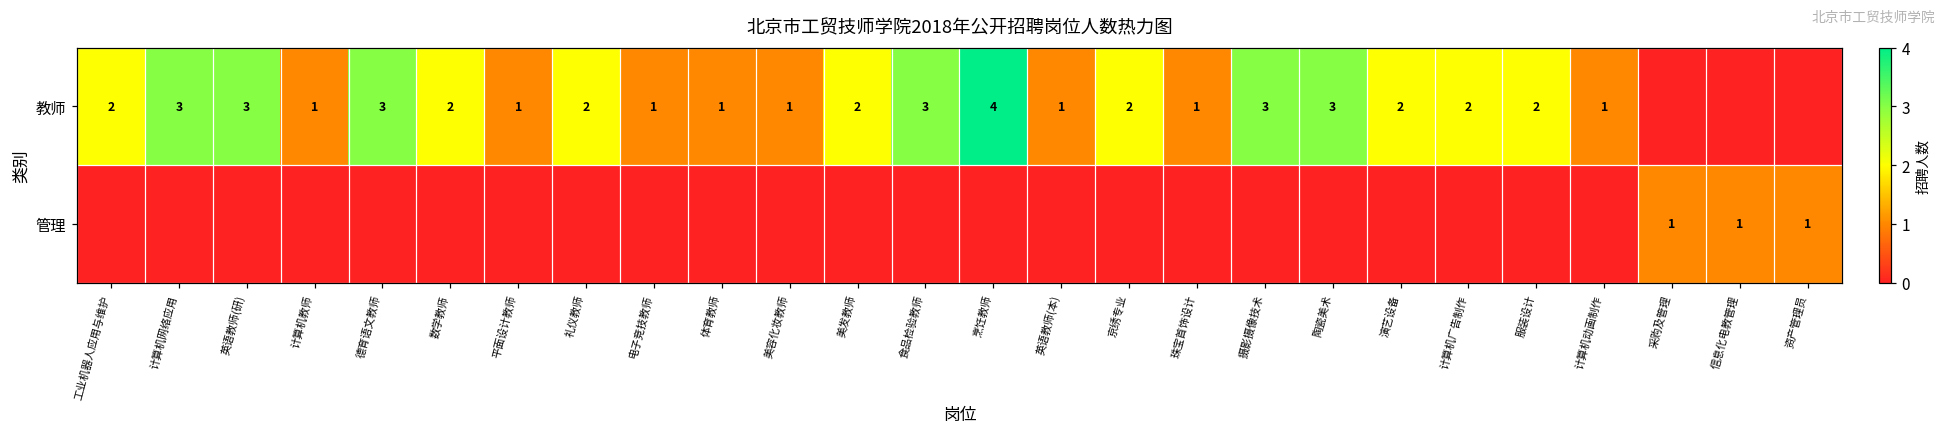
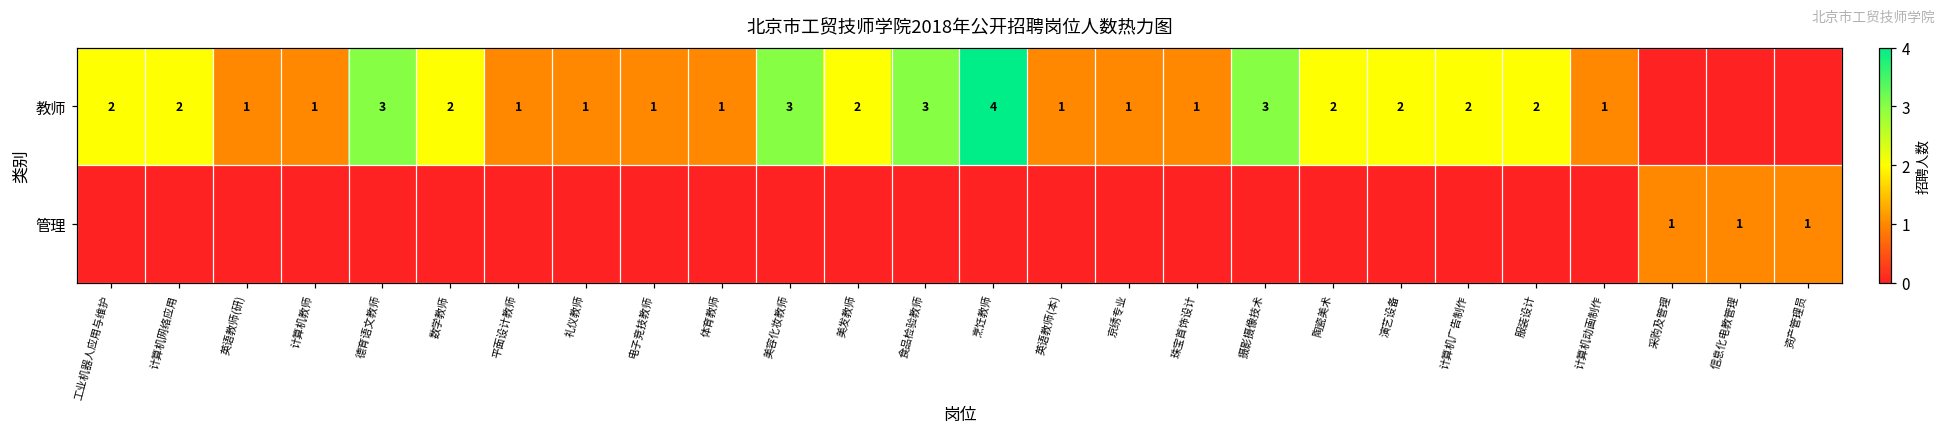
  {
    "教师": {
      "工业机器人应用与维护": 2,
-     "计算机网络应用": 3,
-     "英语教师(研)": 3,
+     "计算机网络应用": 2,
+     "英语教师(研)": 1,
      "计算机教师": 1,
      "德育语文教师": 3,
      "数学教师": 2,
      "平面设计教师": 1,
-     "礼仪教师": 2,
+     "礼仪教师": 1,
      "电子竞技教师": 1,
      "体育教师": 1,
-     "美容化妆教师": 1,
+     "美容化妆教师": 3,
      "美发教师": 2,
      "食品检验教师": 3,
      "烹饪教师": 4,
      "英语教师(本)": 1,
-     "京绣专业": 2,
+     "京绣专业": 1,
      "珠宝首饰设计": 1,
      "摄影摄像技术": 3,
-     "陶瓷美术": 3,
+     "陶瓷美术": 2,
      "演艺设备": 2,
      "计算机广告制作": 2,
      "服装设计": 2,
      "计算机动画制作": 1
    },
    "管理": {
      "采购及管理": 1,
      "信息化电教管理": 1,
      "资产管理员": 1
    }
  }
